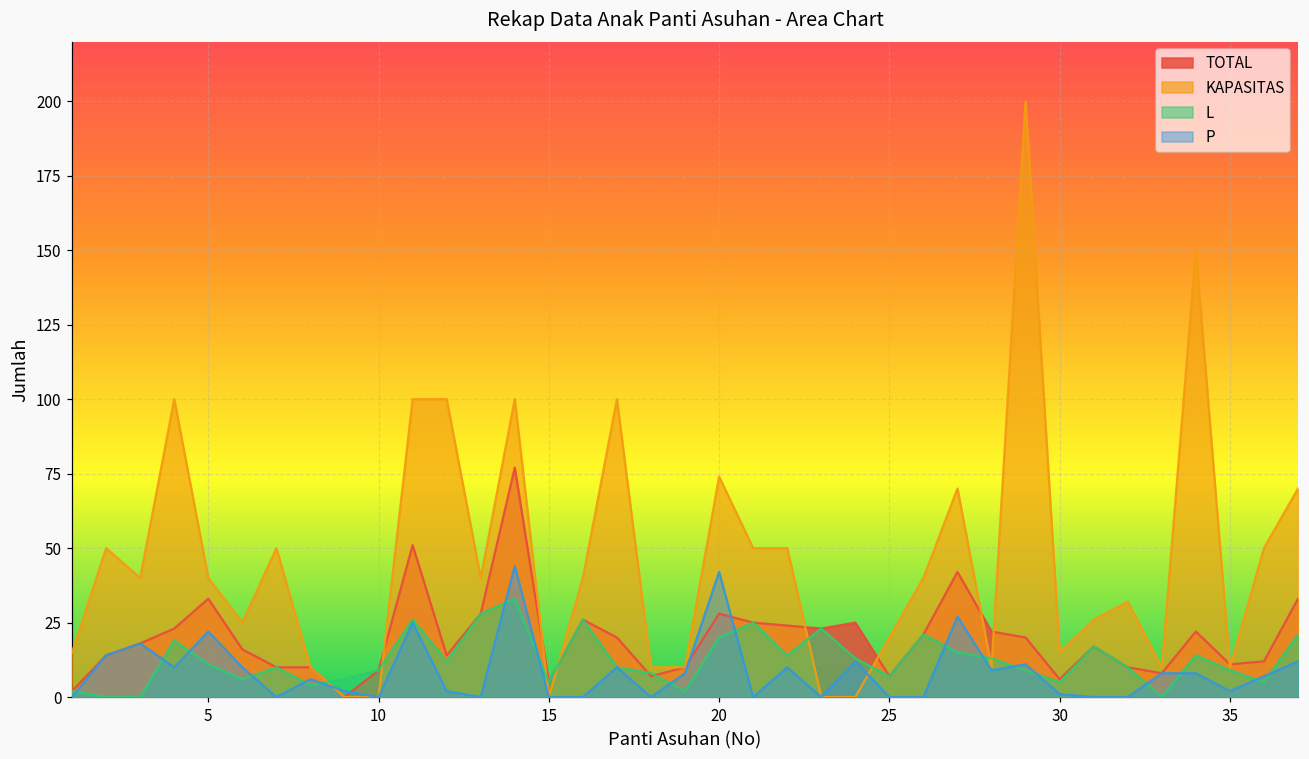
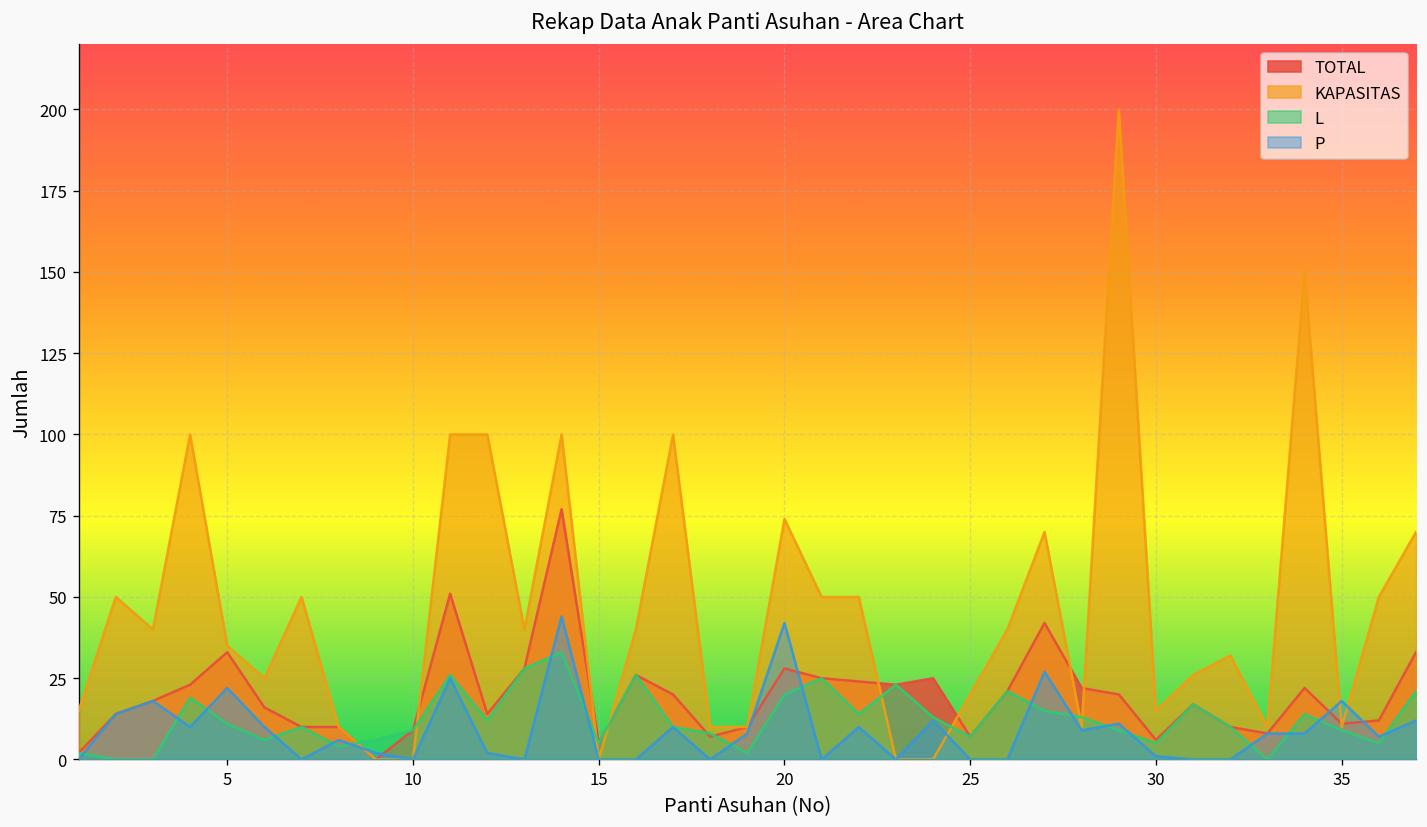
  {
    "TOTAL": {
      "5": 33,
      "20": 28,
      "30": 6,
      "35": 11
    },
    "KAPASITAS": {
-     "5": 40,
+     "5": 35,
      "20": 74,
      "25": 20,
      "30": 15,
      "35": 10
    },
    "L": {
      "5": 11,
      "20": 20,
      "30": 5,
      "35": 9
    },
    "P": {
      "5": 22,
      "20": 42,
      "25": 0,
      "30": 1,
-     "35": 2
+     "35": 18
    }
  }
